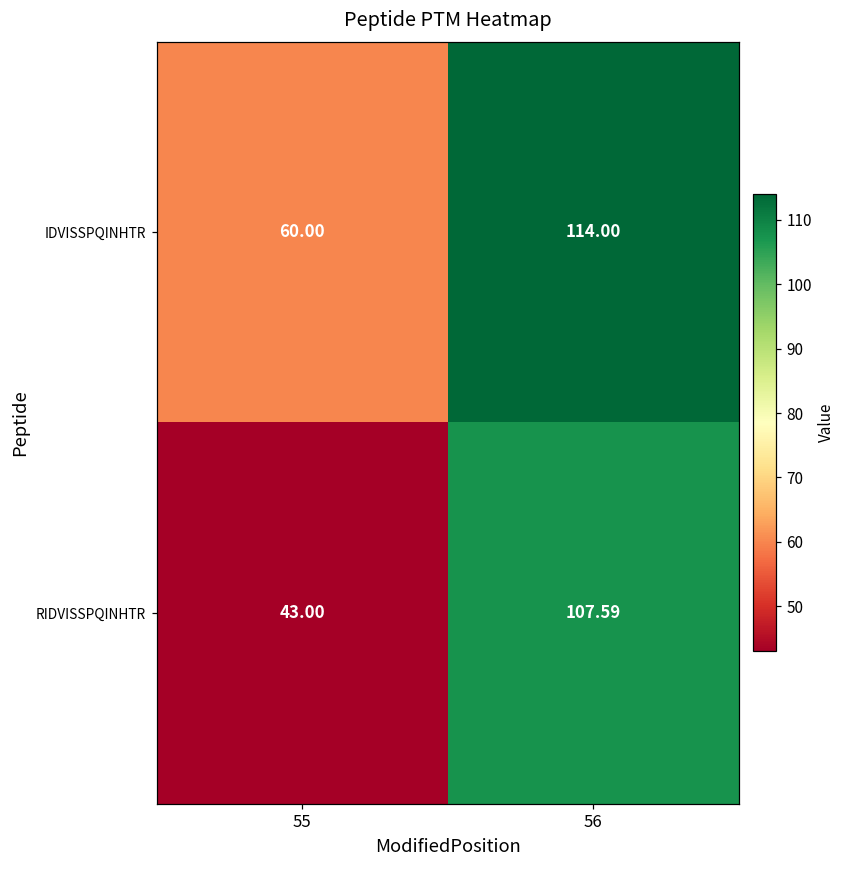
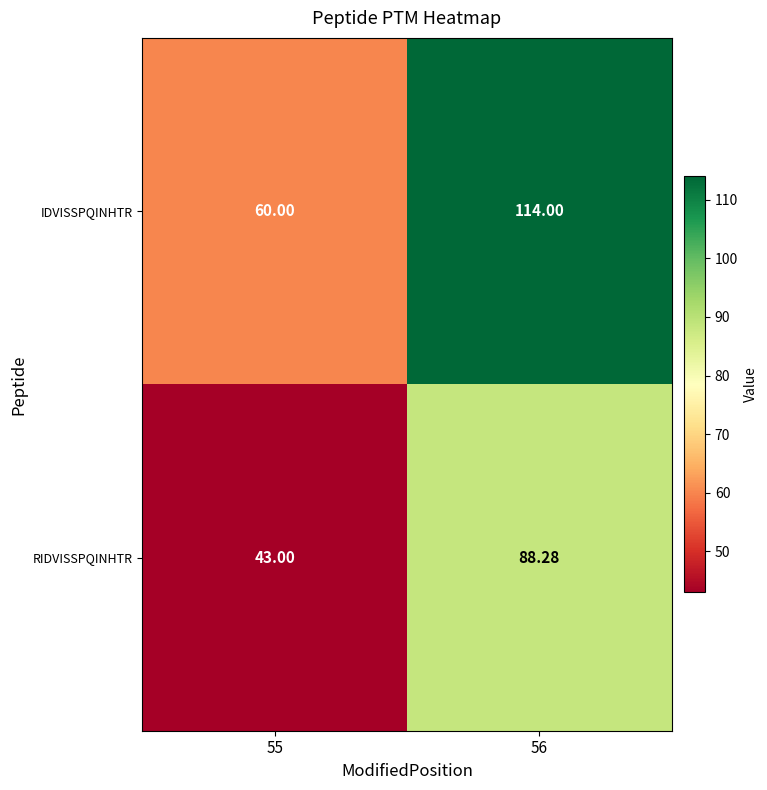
  {
    "IDVISSPQINHTR": {
      "55": 60.00,
      "56": 114.00
    },
    "RIDVISSPQINHTR": {
      "55": 43.00,
-     "56": 107.59
+     "56": 88.28
    }
  }
